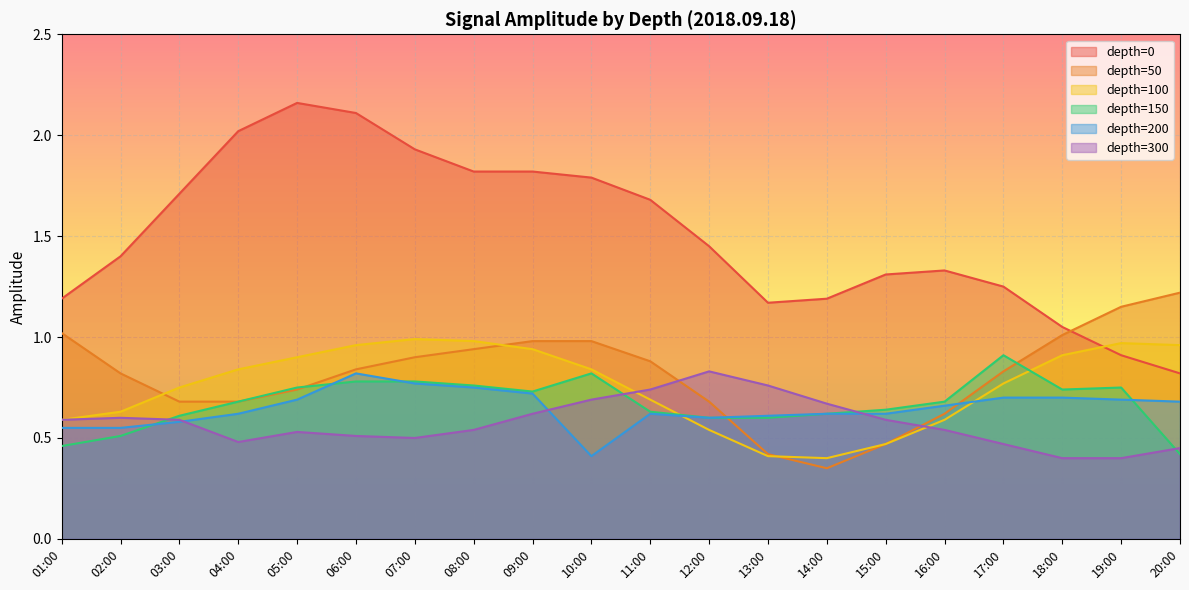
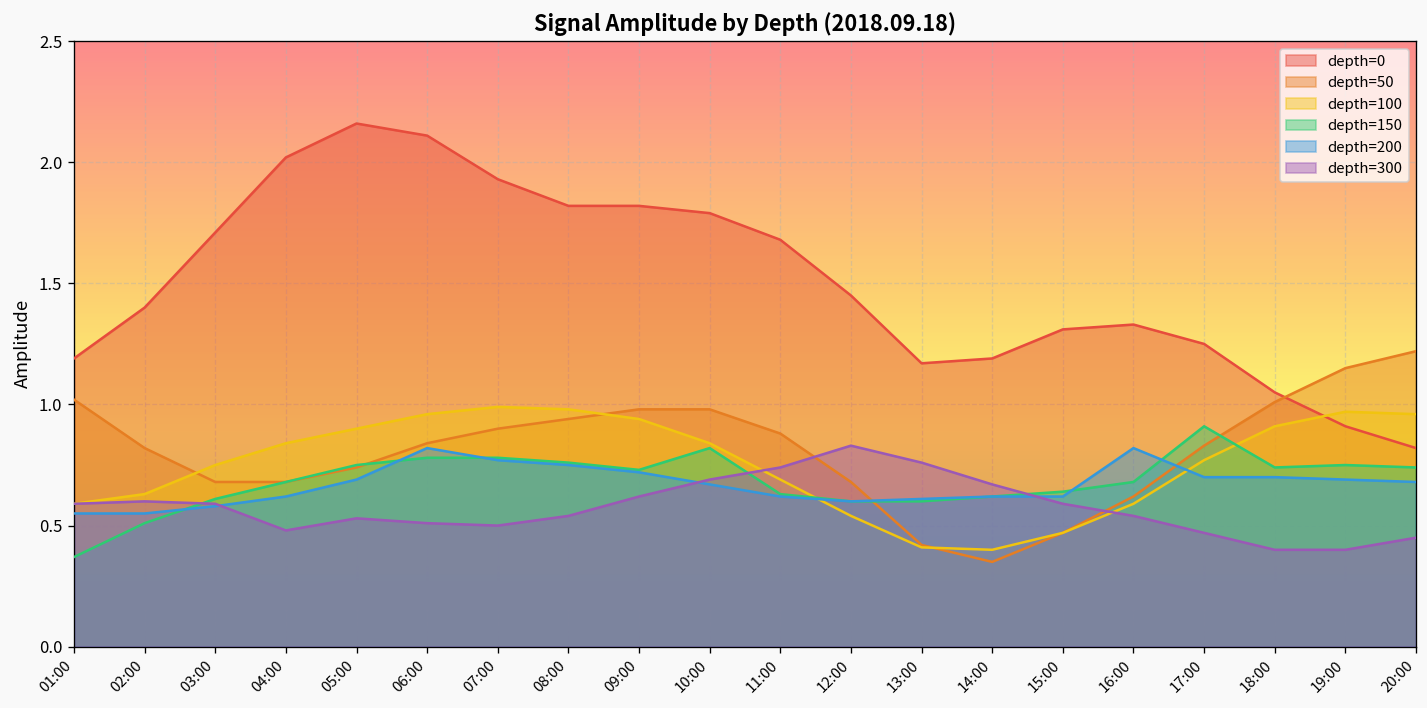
  {
    "depth=150": {
-     "01:00": 0.46,
+     "01:00": 0.37,
      "02:00": 0.51,
      "03:00": 0.61,
      "06:00": 0.78,
      "10:00": 0.82,
      "15:00": 0.64,
      "16:00": 0.68,
      "17:00": 0.91,
      "18:00": 0.74,
      "19:00": 0.75,
-     "20:00": 0.42
+     "20:00": 0.74
    },
    "depth=200": {
      "01:00": 0.55,
      "02:00": 0.55,
      "04:00": 0.62,
      "05:00": 0.69,
      "06:00": 0.82,
-     "10:00": 0.41,
+     "10:00": 0.67,
      "15:00": 0.62,
-     "16:00": 0.66,
+     "16:00": 0.82,
      "17:00": 0.70,
      "18:00": 0.70,
      "19:00": 0.69,
      "20:00": 0.68
    },
    "depth=300": {
      "02:00": 0.60,
      "04:00": 0.48,
      "05:00": 0.53,
      "06:00": 0.51,
      "07:00": 0.50,
      "08:00": 0.54,
      "09:00": 0.62,
      "10:00": 0.69,
      "11:00": 0.74,
      "12:00": 0.83,
      "13:00": 0.76,
      "14:00": 0.67,
      "15:00": 0.59,
      "16:00": 0.54,
      "17:00": 0.47,
      "18:00": 0.40,
      "19:00": 0.40,
      "20:00": 0.45
    }
  }
